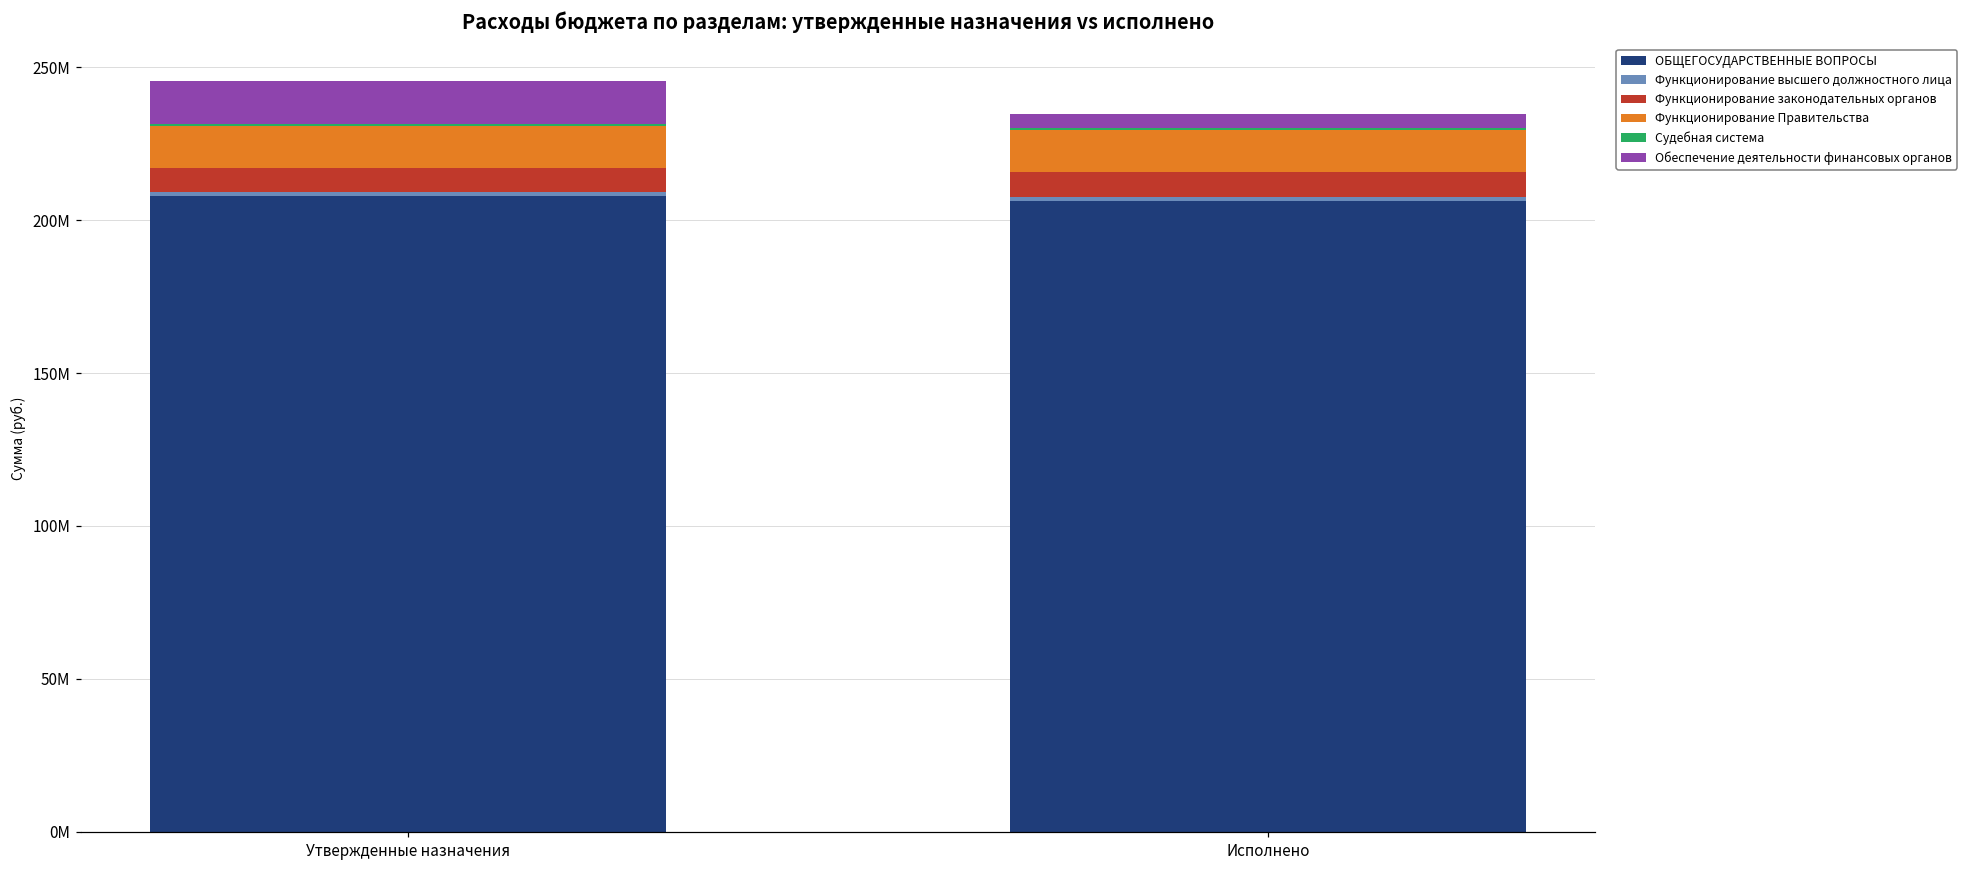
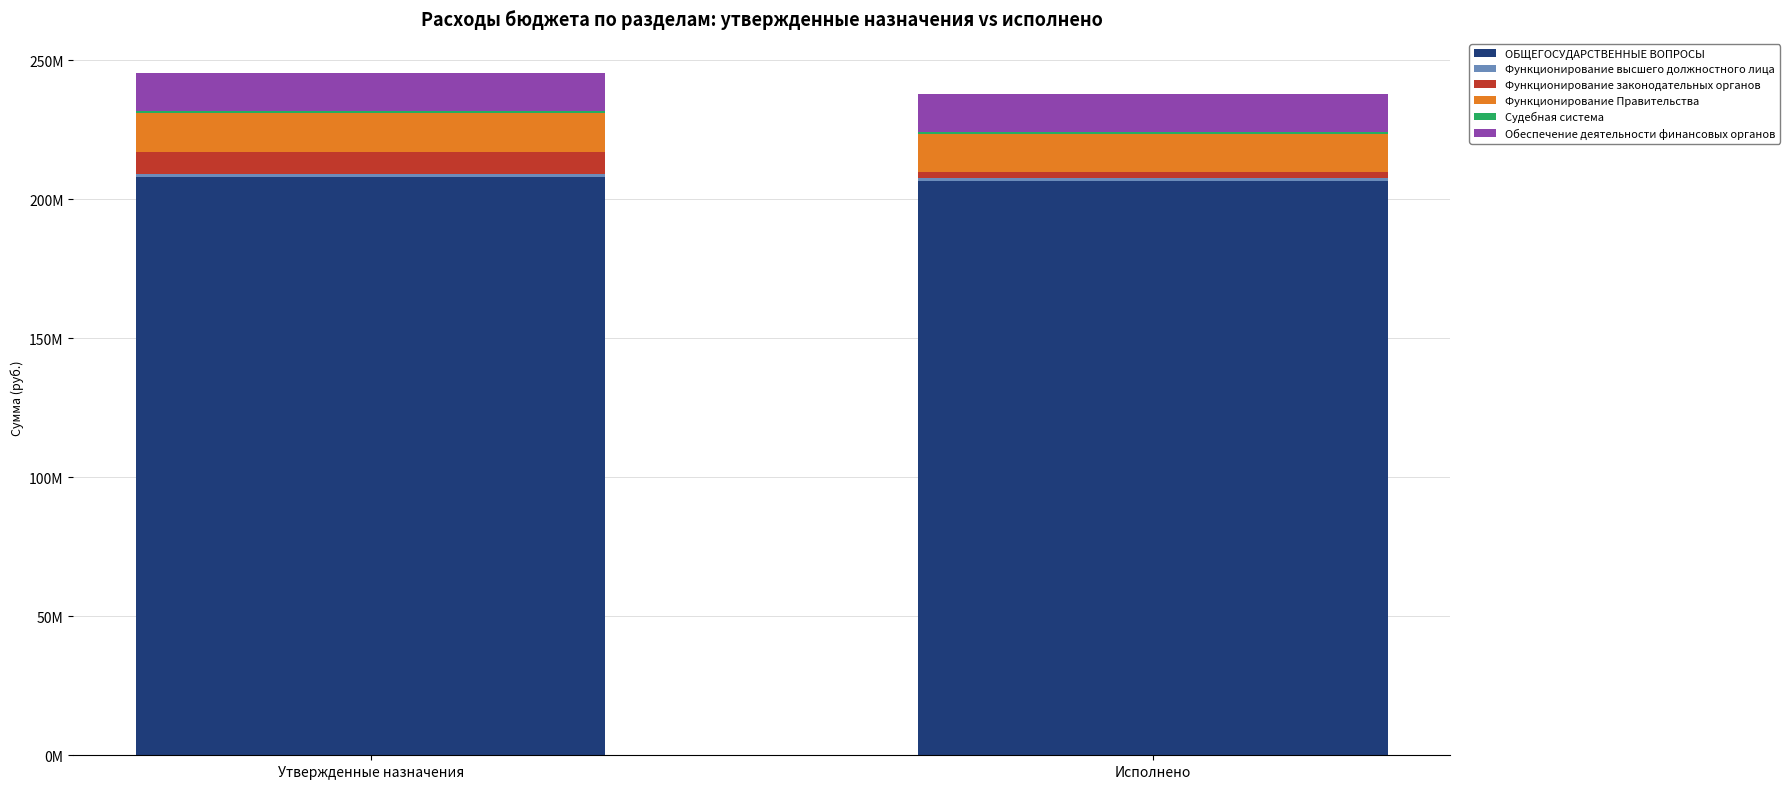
  {
    "ОБЩЕГОСУДАРСТВЕННЫЕ ВОПРОСЫ": {
      "Утвержденные назначения": 208000000,
      "Исполнено": 206000000
    },
    "Функционирование высшего должностного лица": {
      "Утвержденные назначения": 1000000,
      "Исполнено": 1000000
    },
    "Функционирование законодательных органов": {
      "Утвержденные назначения": 8000000,
-     "Исполнено": 8000000
+     "Исполнено": 2000000
    },
    "Функционирование Правительства": {
      "Утвержденные назначения": 14000000,
      "Исполнено": 14000000
    },
    "Обеспечение деятельности финансовых органов": {
      "Утвержденные назначения": 14000000,
-     "Исполнено": 5000000
+     "Исполнено": 14000000
    }
  }
